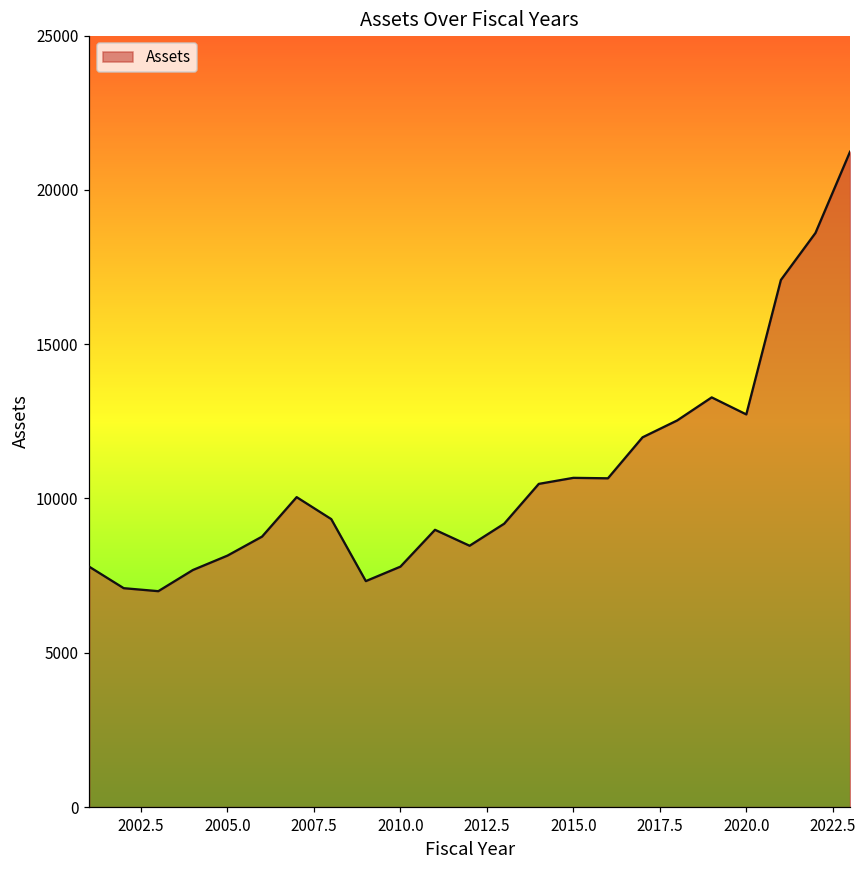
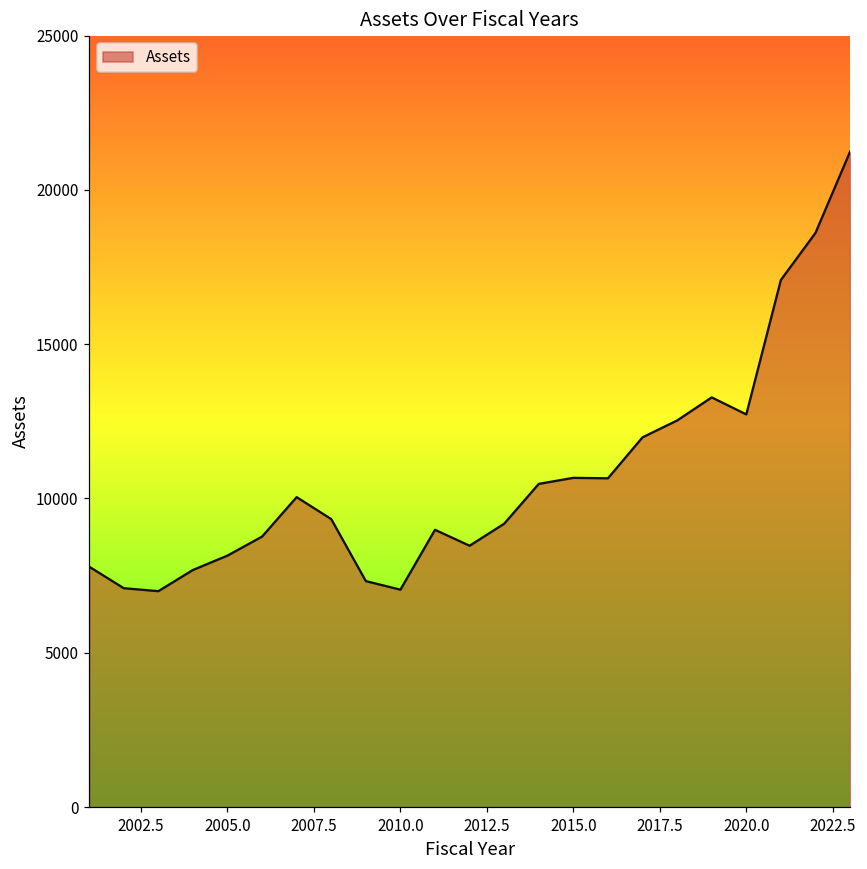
  {
    "2005.0": 8100,
-   "2010.0": 7800,
+   "2010.0": 7000,
    "2015.0": 10700,
    "2020.0": 12700
  }
